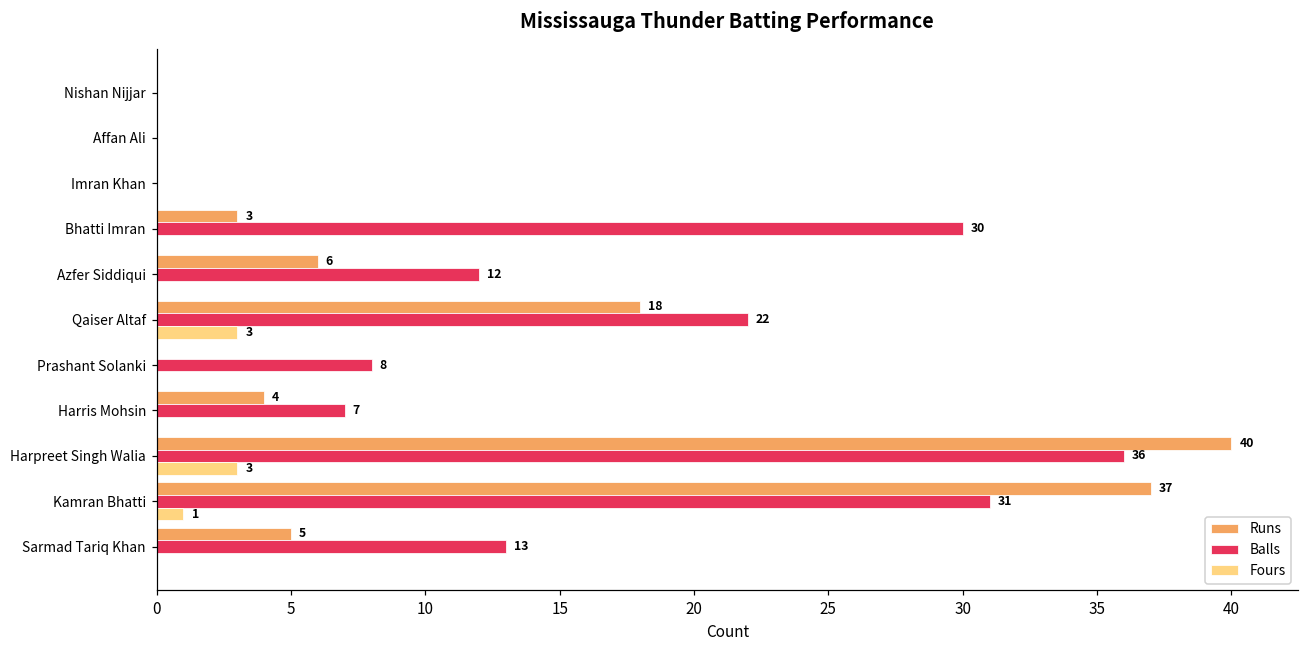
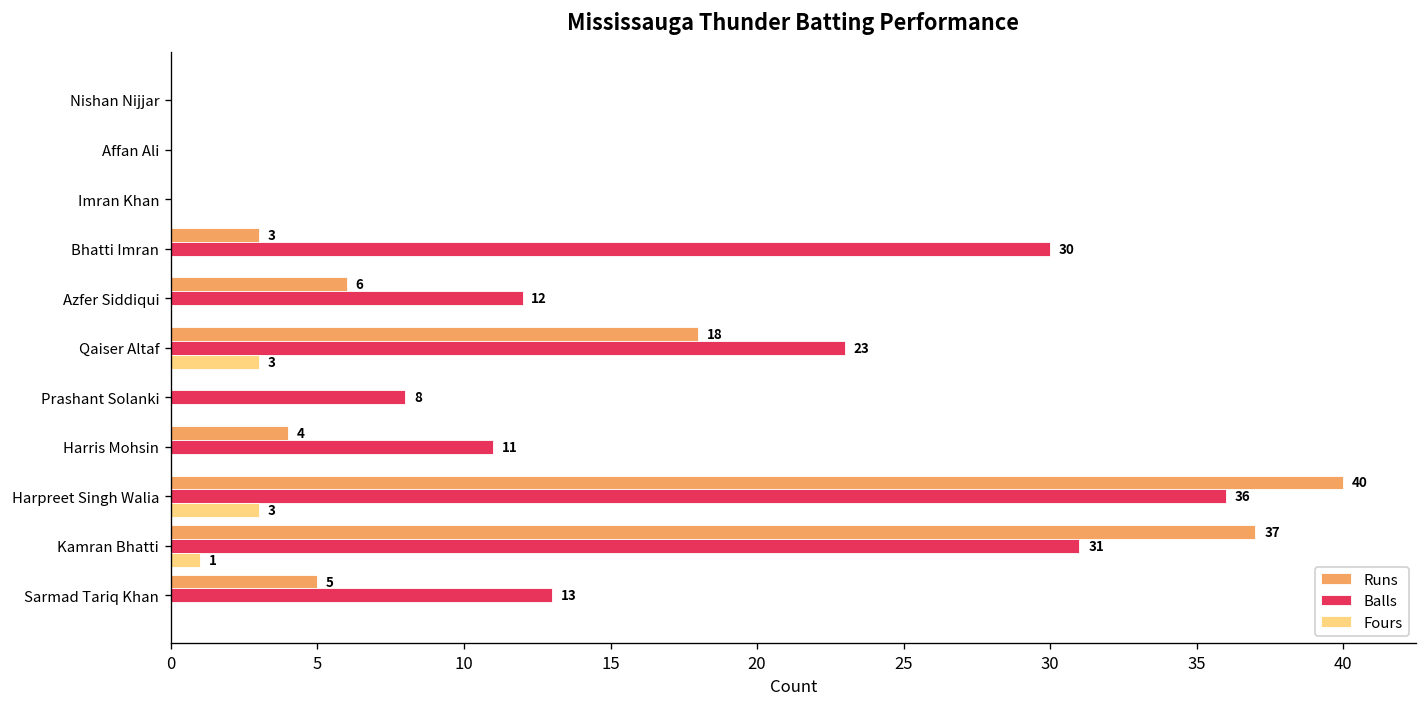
  {
    "Balls": {
      "Bhatti Imran": 30,
      "Azfer Siddiqui": 12,
-     "Qaiser Altaf": 22,
+     "Qaiser Altaf": 23,
      "Prashant Solanki": 8,
-     "Harris Mohsin": 7,
+     "Harris Mohsin": 11,
      "Harpreet Singh Walia": 36,
      "Kamran Bhatti": 31,
      "Sarmad Tariq Khan": 13
    }
  }
